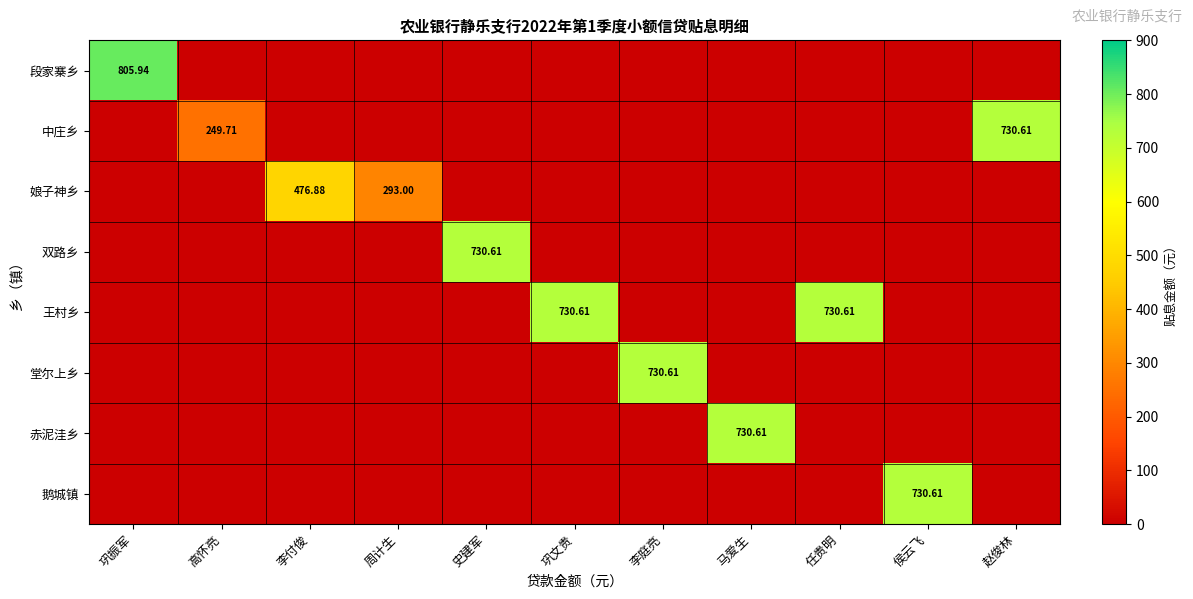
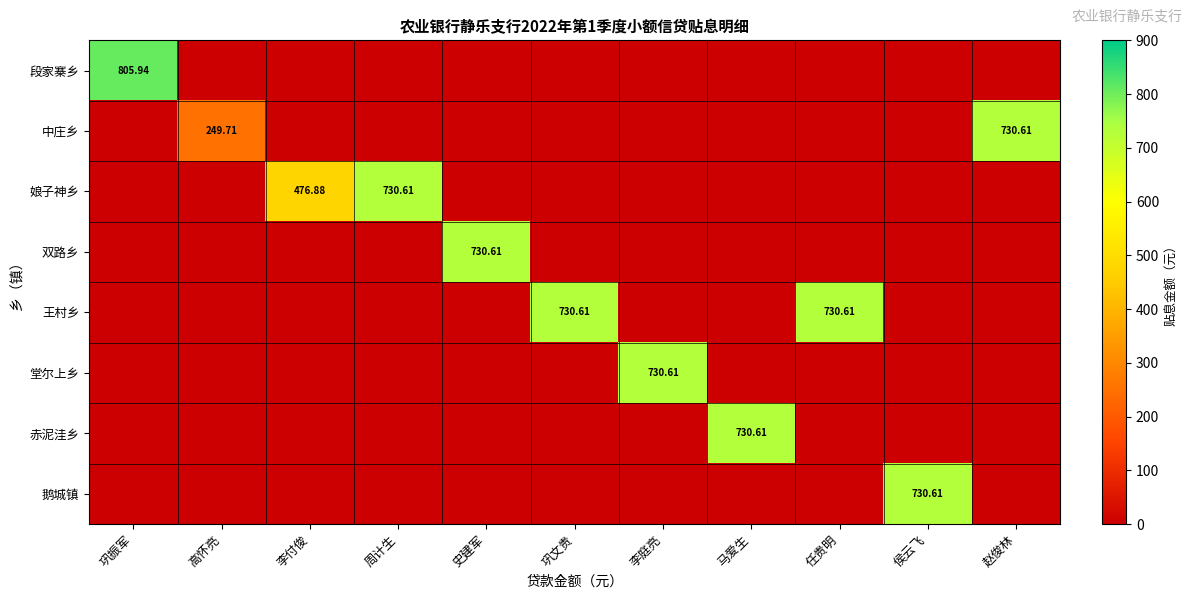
  {
    "段家寨乡": {
      "巩振军": 805.94
    },
    "中庄乡": {
      "高怀亮": 249.71,
      "赵俊林": 730.61
    },
    "娘子神乡": {
      "李付俊": 476.88,
-     "周计生": 293.00
+     "周计生": 730.61
    },
    "双路乡": {
      "史建军": 730.61
    },
    "王村乡": {
      "巩文贵": 730.61,
      "任贵明": 730.61
    },
    "堂尔上乡": {
      "李庭亮": 730.61
    },
    "赤泥洼乡": {
      "马爱生": 730.61
    },
    "鹅城镇": {
      "侯云飞": 730.61
    }
  }
